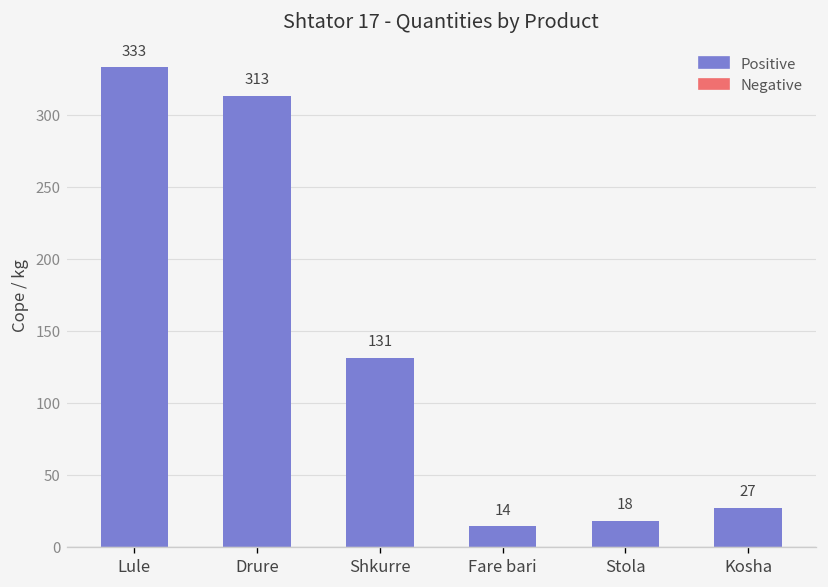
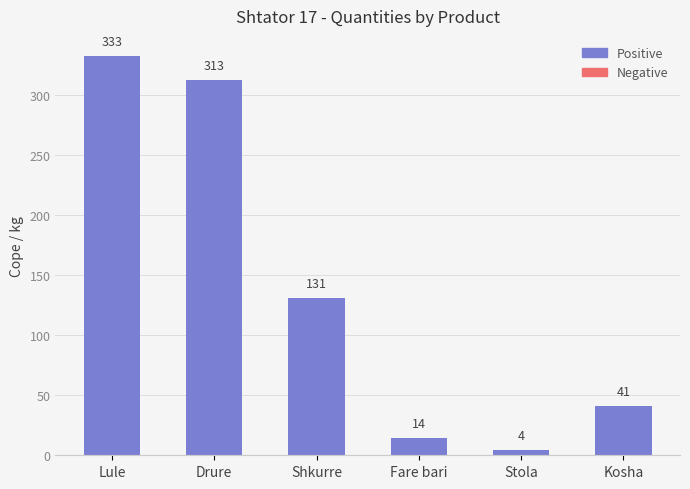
  {
    "Lule": 333,
    "Drure": 313,
    "Shkurre": 131,
    "Fare bari": 14,
-   "Stola": 18,
-   "Kosha": 27
+   "Stola": 4,
+   "Kosha": 41
  }
